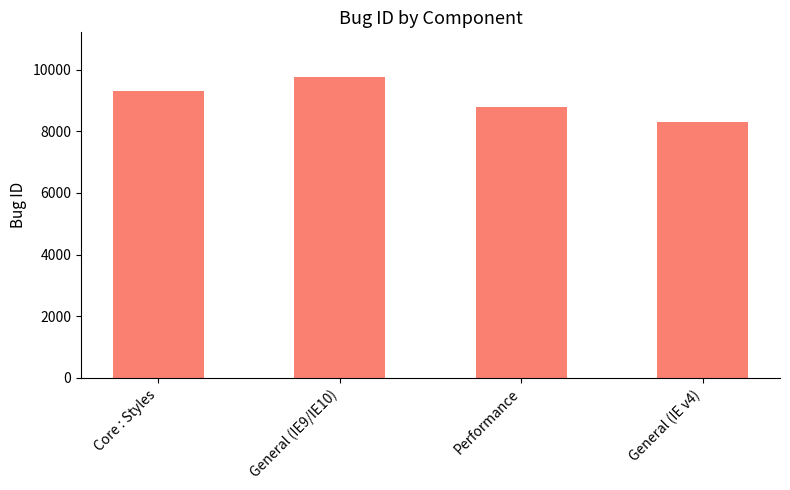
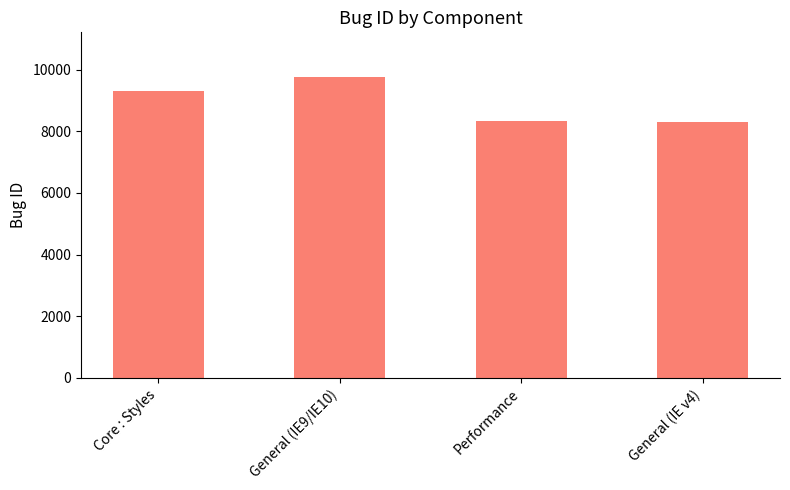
  {
    "Core : Styles": 9300,
    "General (IE9/IE10)": 9700,
-   "Performance": 8800,
+   "Performance": 8300,
    "General (IE v4)": 8300
  }
